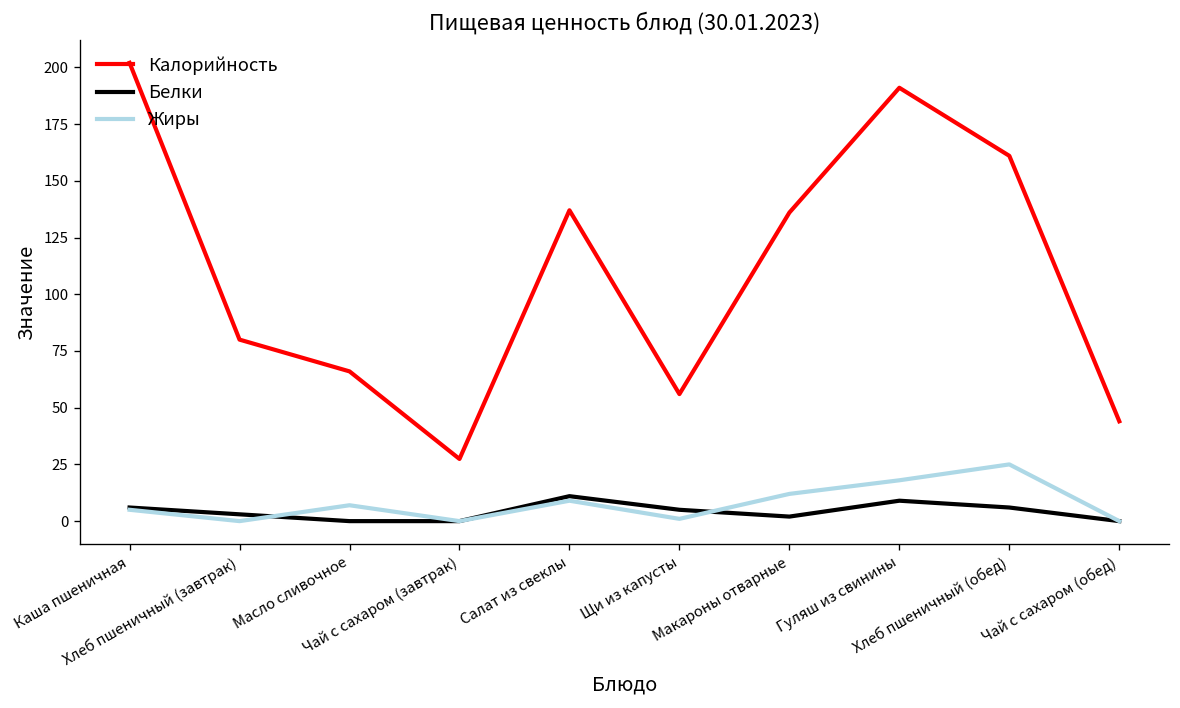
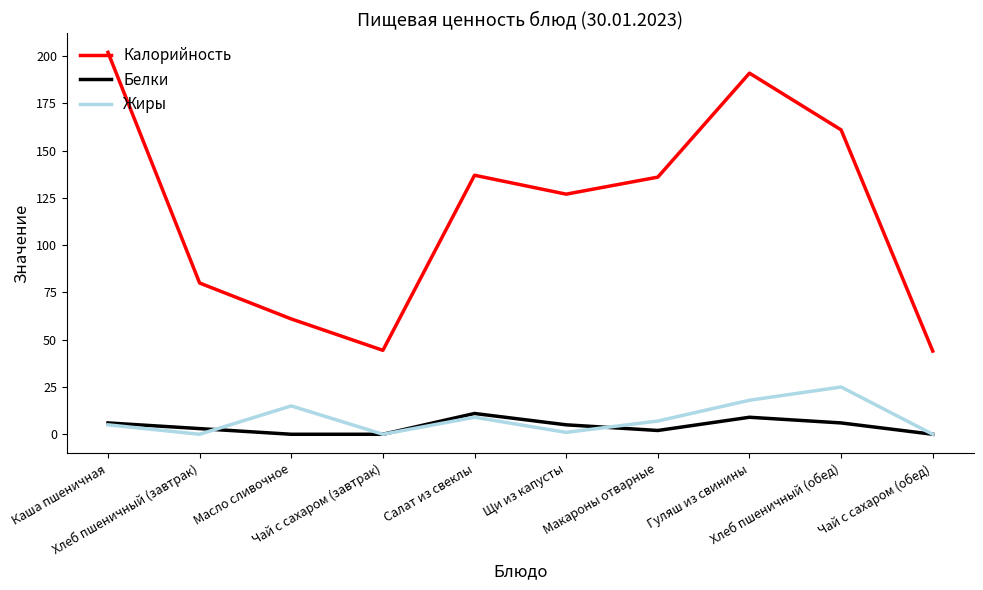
  {
    "Калорийность": {
      "Каша пшеничная": 202,
      "Хлеб пшеничный (завтрак)": 80,
-     "Масло сливочное": 66,
-     "Чай с сахаром (завтрак)": 27,
+     "Масло сливочное": 61,
+     "Чай с сахаром (завтрак)": 44,
      "Салат из свеклы": 137,
-     "Щи из капусты": 56,
+     "Щи из капусты": 127,
      "Макароны отварные": 136,
      "Гуляш из свинины": 191,
      "Хлеб пшеничный (обед)": 161,
      "Чай с сахаром (обед)": 44
    },
    "Белки": {
      "Хлеб пшеничный (завтрак)": 3,
      "Масло сливочное": 0,
      "Салат из свеклы": 11,
      "Щи из капусты": 5,
      "Макароны отварные": 2,
      "Гуляш из свинины": 9,
      "Хлеб пшеничный (обед)": 6
    },
    "Жиры": {
      "Хлеб пшеничный (завтрак)": 0,
-     "Масло сливочное": 7,
+     "Масло сливочное": 15,
      "Салат из свеклы": 9,
      "Щи из капусты": 1,
-     "Макароны отварные": 12,
+     "Макароны отварные": 7,
      "Гуляш из свинины": 18,
      "Хлеб пшеничный (обед)": 25
    }
  }
